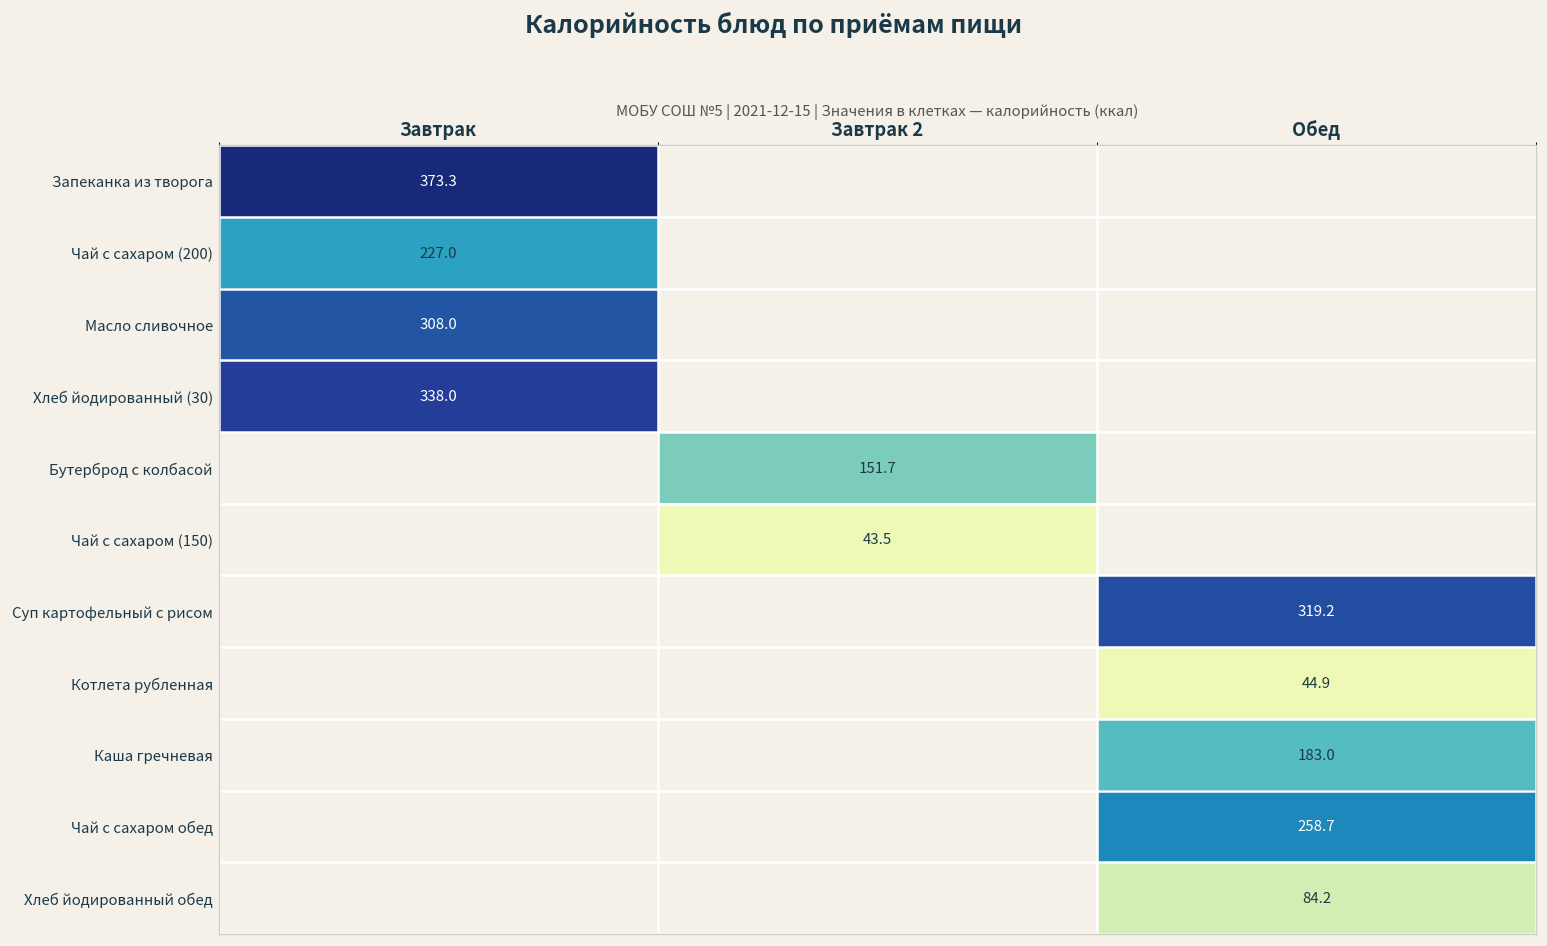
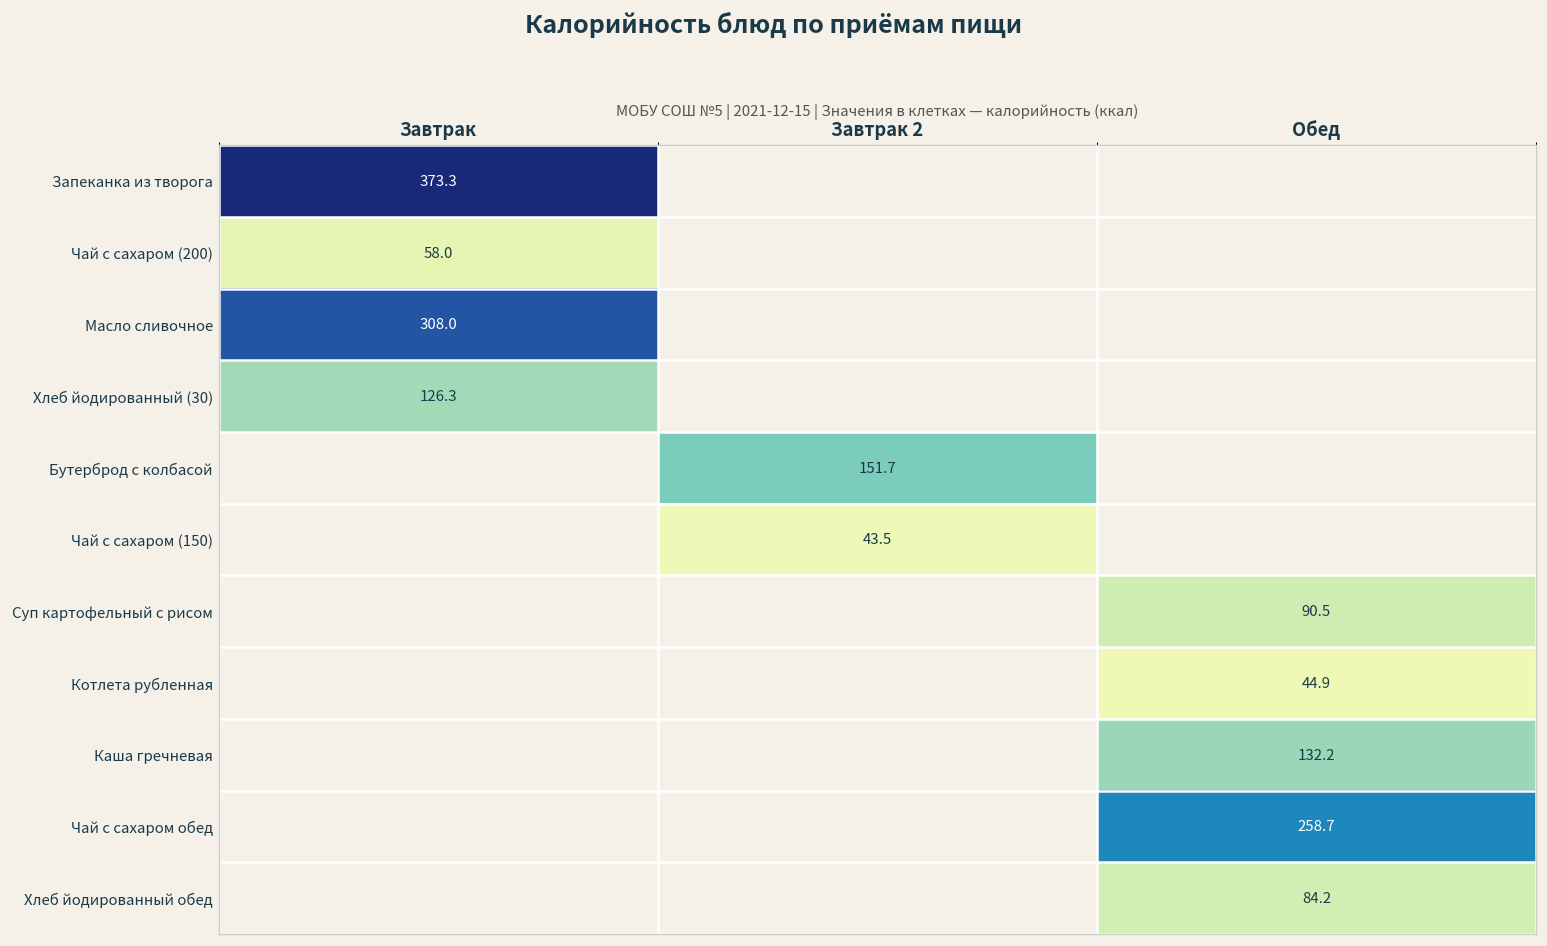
  {
    "Запеканка из творога": {
      "Завтрак": 373.3
    },
    "Чай с сахаром (200)": {
-     "Завтрак": 227.0
+     "Завтрак": 58.0
    },
    "Масло сливочное": {
      "Завтрак": 308.0
    },
    "Хлеб йодированный (30)": {
-     "Завтрак": 338.0
+     "Завтрак": 126.3
    },
    "Бутерброд с колбасой": {
      "Завтрак 2": 151.7
    },
    "Чай с сахаром (150)": {
      "Завтрак 2": 43.5
    },
    "Суп картофельный с рисом": {
-     "Обед": 319.2
+     "Обед": 90.5
    },
    "Котлета рубленная": {
      "Обед": 44.9
    },
    "Каша гречневая": {
-     "Обед": 183.0
+     "Обед": 132.2
    },
    "Чай с сахаром обед": {
      "Обед": 258.7
    },
    "Хлеб йодированный обед": {
      "Обед": 84.2
    }
  }
